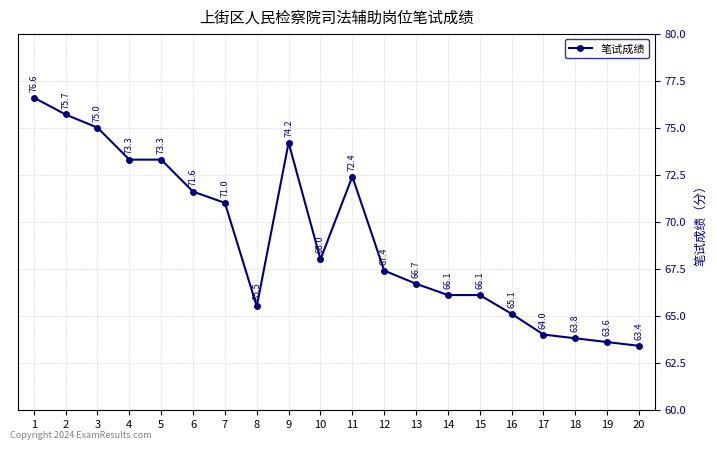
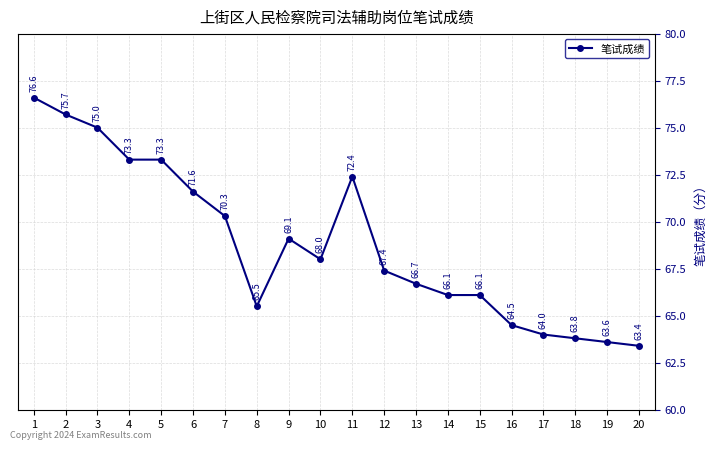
  {
    "1": 76.6,
    "2": 75.7,
    "3": 75.0,
    "4": 73.3,
    "5": 73.3,
    "6": 71.6,
-   "7": 71.0,
+   "7": 70.3,
    "8": 65.5,
-   "9": 74.2,
+   "9": 69.1,
    "10": 68.0,
    "11": 72.4,
    "12": 67.4,
    "13": 66.7,
    "14": 66.1,
    "15": 66.1,
-   "16": 65.1,
+   "16": 64.5,
    "17": 64.0,
    "18": 63.8,
    "19": 63.6,
    "20": 63.4
  }
